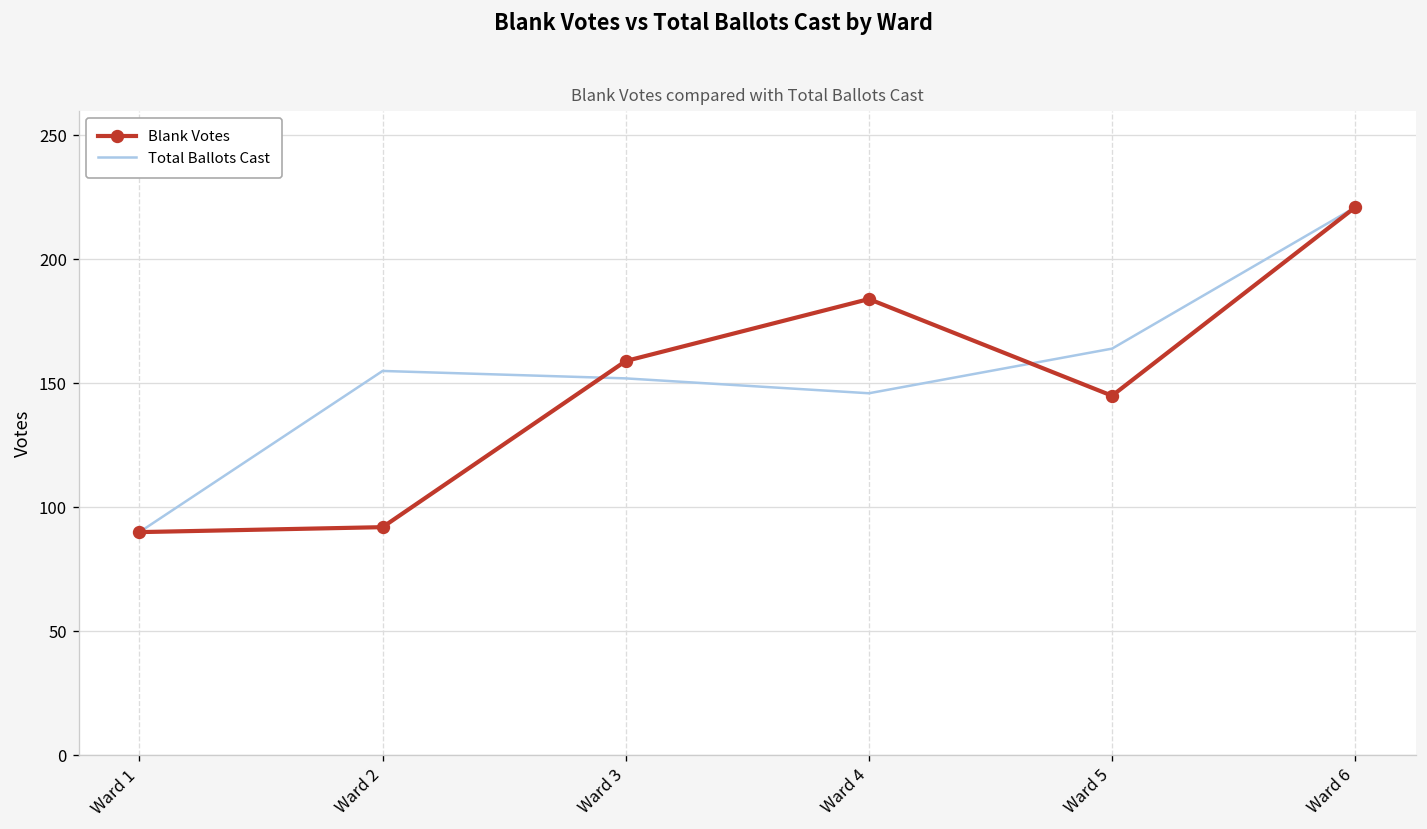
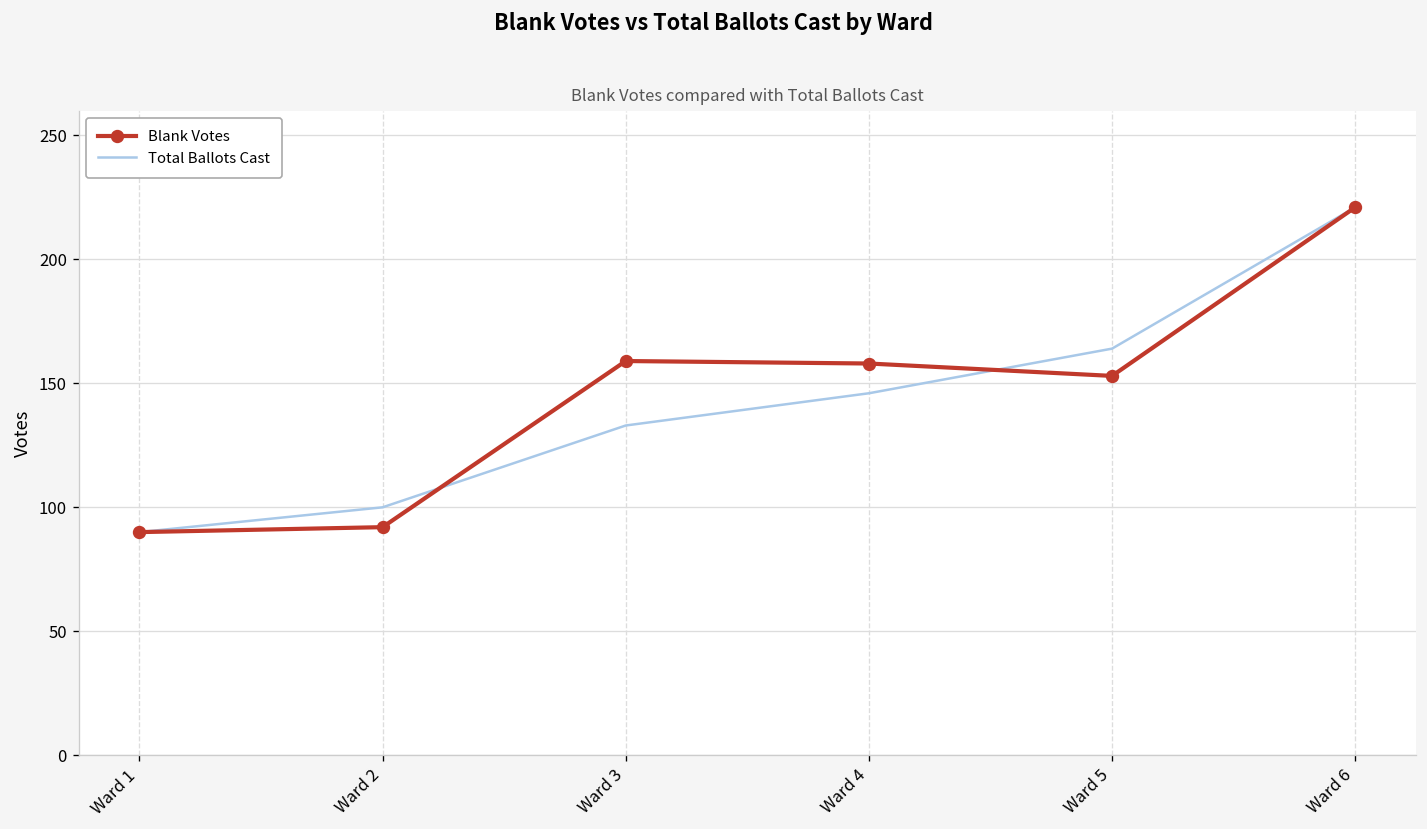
  {
    "Blank Votes": {
      "Ward 2": 92,
      "Ward 3": 159,
-     "Ward 4": 184,
-     "Ward 5": 145
+     "Ward 4": 158,
+     "Ward 5": 153
    },
    "Total Ballots Cast": {
-     "Ward 2": 155,
-     "Ward 3": 152,
+     "Ward 2": 100,
+     "Ward 3": 133,
      "Ward 4": 146,
      "Ward 5": 164
    }
  }
